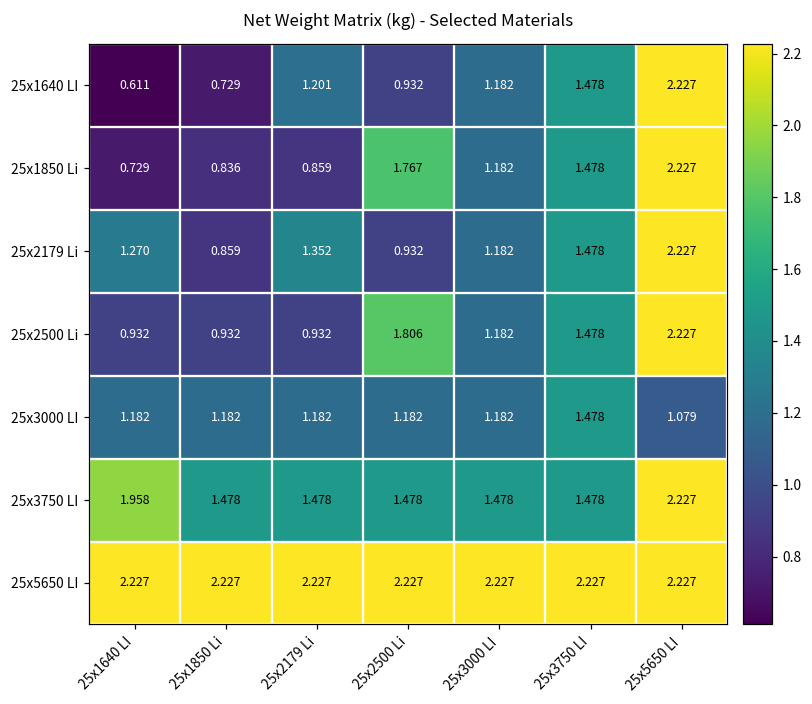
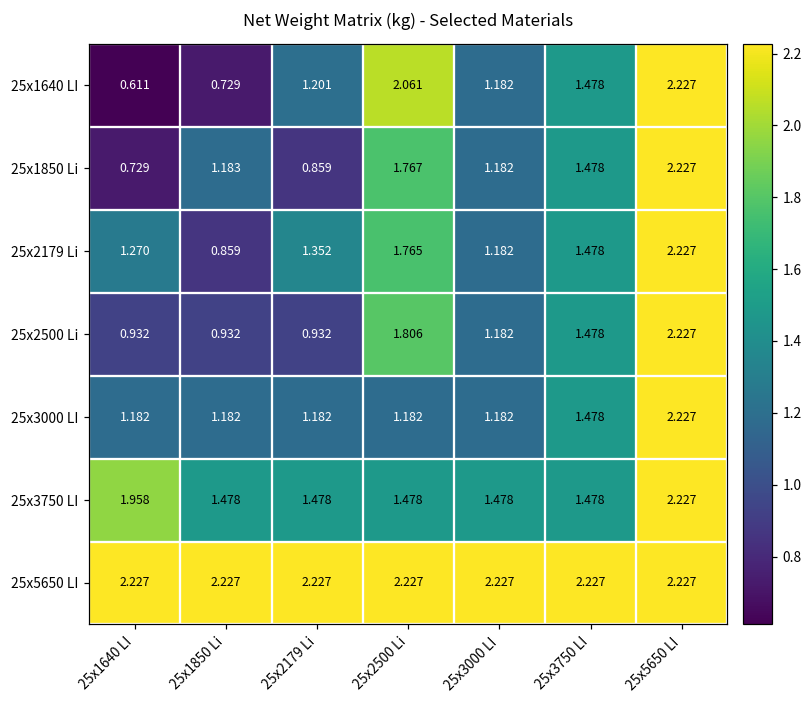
  {
    "25x1640 LI": {
      "25x1640 LI": 0.611,
      "25x1850 Li": 0.729,
      "25x2179 Li": 1.201,
-     "25x2500 Li": 0.932,
+     "25x2500 Li": 2.061,
      "25x3000 LI": 1.182,
      "25x3750 LI": 1.478,
      "25x5650 LI": 2.227
    },
    "25x1850 Li": {
      "25x1640 LI": 0.729,
-     "25x1850 Li": 0.836,
+     "25x1850 Li": 1.183,
      "25x2179 Li": 0.859,
      "25x2500 Li": 1.767,
      "25x3000 LI": 1.182,
      "25x3750 LI": 1.478,
      "25x5650 LI": 2.227
    },
    "25x2179 Li": {
      "25x1640 LI": 1.270,
      "25x1850 Li": 0.859,
      "25x2179 Li": 1.352,
-     "25x2500 Li": 0.932,
+     "25x2500 Li": 1.765,
      "25x3000 LI": 1.182,
      "25x3750 LI": 1.478,
      "25x5650 LI": 2.227
    },
    "25x2500 Li": {
      "25x1640 LI": 0.932,
      "25x1850 Li": 0.932,
      "25x2179 Li": 0.932,
      "25x2500 Li": 1.806,
      "25x3000 LI": 1.182,
      "25x3750 LI": 1.478,
      "25x5650 LI": 2.227
    },
    "25x3000 LI": {
      "25x1640 LI": 1.182,
      "25x1850 Li": 1.182,
      "25x2179 Li": 1.182,
      "25x2500 Li": 1.182,
      "25x3000 LI": 1.182,
      "25x3750 LI": 1.478,
-     "25x5650 LI": 1.079
+     "25x5650 LI": 2.227
    },
    "25x3750 LI": {
      "25x1640 LI": 1.958,
      "25x1850 Li": 1.478,
      "25x2179 Li": 1.478,
      "25x2500 Li": 1.478,
      "25x3000 LI": 1.478,
      "25x3750 LI": 1.478,
      "25x5650 LI": 2.227
    },
    "25x5650 LI": {
      "25x1640 LI": 2.227,
      "25x1850 Li": 2.227,
      "25x2179 Li": 2.227,
      "25x2500 Li": 2.227,
      "25x3000 LI": 2.227,
      "25x3750 LI": 2.227,
      "25x5650 LI": 2.227
    }
  }
